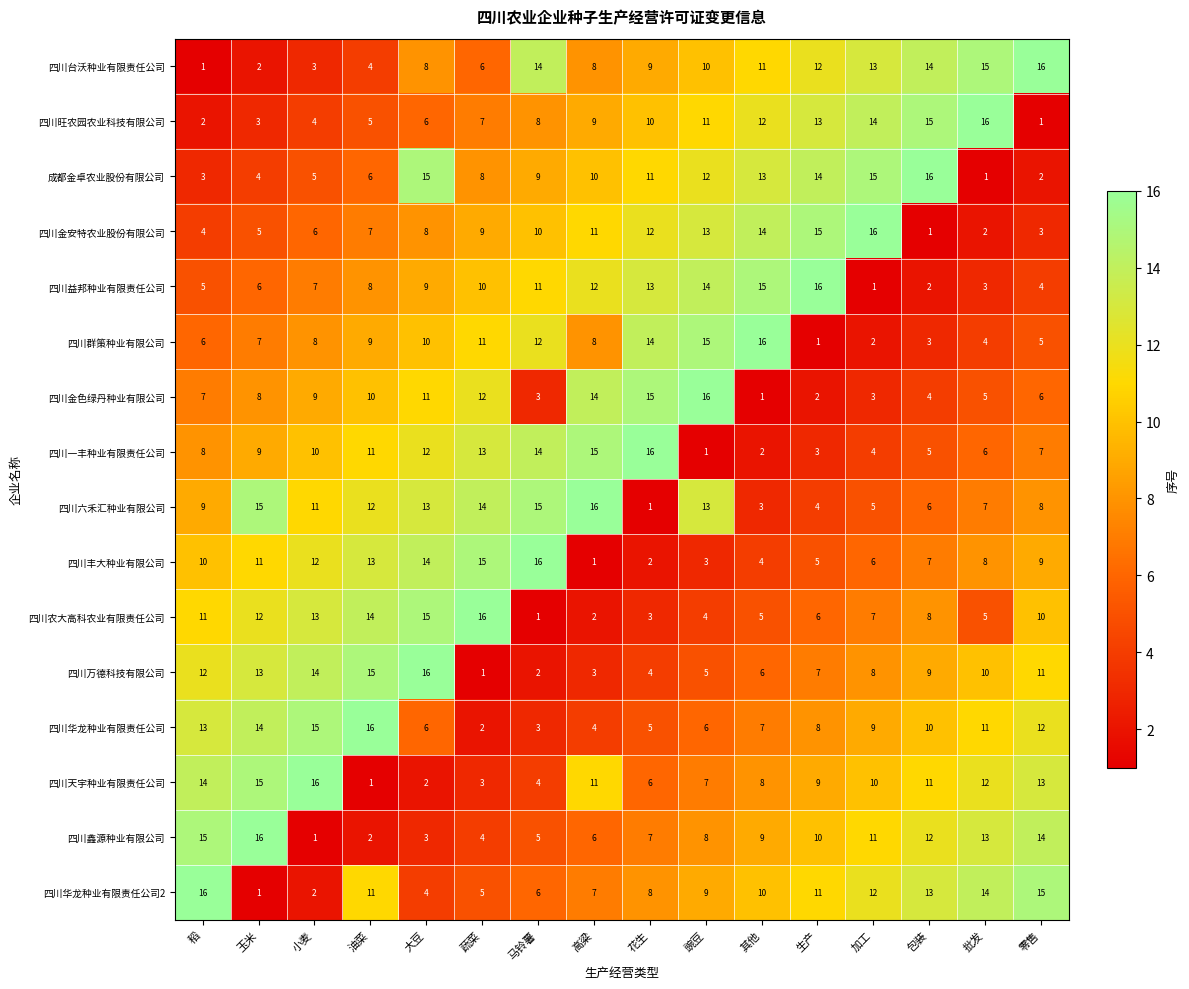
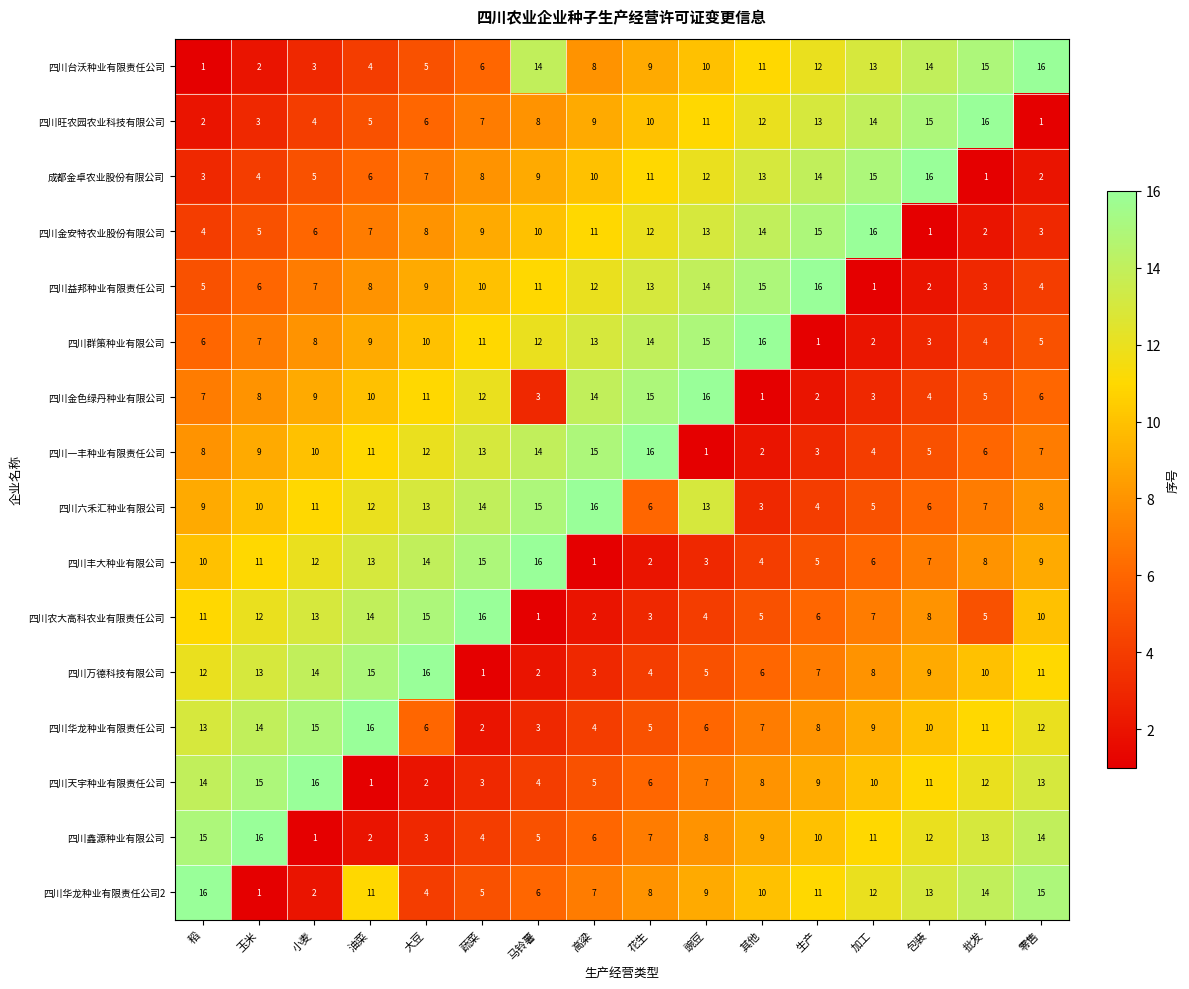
  {
    "四川台沃种业有限责任公司": {
      "稻": 1,
      "玉米": 2,
      "小麦": 3,
      "油菜": 4,
-     "大豆": 8,
+     "大豆": 5,
      "蔬菜": 6,
      "马铃薯": 14,
      "高粱": 8,
      "花生": 9,
      "豌豆": 10,
      "其他": 11,
      "生产": 12,
      "加工": 13,
      "包装": 14,
      "批发": 15,
      "零售": 16
    },
    "成都金卓农业股份有限公司": {
      "稻": 3,
      "玉米": 4,
      "小麦": 5,
      "油菜": 6,
-     "大豆": 15,
+     "大豆": 7,
      "蔬菜": 8,
      "马铃薯": 9,
      "高粱": 10,
      "花生": 11,
      "豌豆": 12,
      "其他": 13,
      "生产": 14,
      "加工": 15,
      "包装": 16,
      "批发": 1,
      "零售": 2
    },
    "四川群策种业有限公司": {
      "稻": 6,
      "玉米": 7,
      "小麦": 8,
      "油菜": 9,
      "大豆": 10,
      "蔬菜": 11,
      "马铃薯": 12,
-     "高粱": 8,
+     "高粱": 13,
      "花生": 14,
      "豌豆": 15,
      "其他": 16,
      "生产": 1,
      "加工": 2,
      "包装": 3,
      "批发": 4,
      "零售": 5
    },
    "四川六禾汇种业有限公司": {
      "稻": 9,
-     "玉米": 15,
+     "玉米": 10,
      "小麦": 11,
      "油菜": 12,
      "大豆": 13,
      "蔬菜": 14,
      "马铃薯": 15,
      "高粱": 16,
-     "花生": 1,
+     "花生": 6,
      "豌豆": 13,
      "其他": 3,
      "生产": 4,
      "加工": 5,
      "包装": 6,
      "批发": 7,
      "零售": 8
    },
    "四川天宇种业有限责任公司": {
      "稻": 14,
      "玉米": 15,
      "小麦": 16,
      "油菜": 1,
      "大豆": 2,
      "蔬菜": 3,
      "马铃薯": 4,
-     "高粱": 11,
+     "高粱": 5,
      "花生": 6,
      "豌豆": 7,
      "其他": 8,
      "生产": 9,
      "加工": 10,
      "包装": 11,
      "批发": 12,
      "零售": 13
    }
  }
